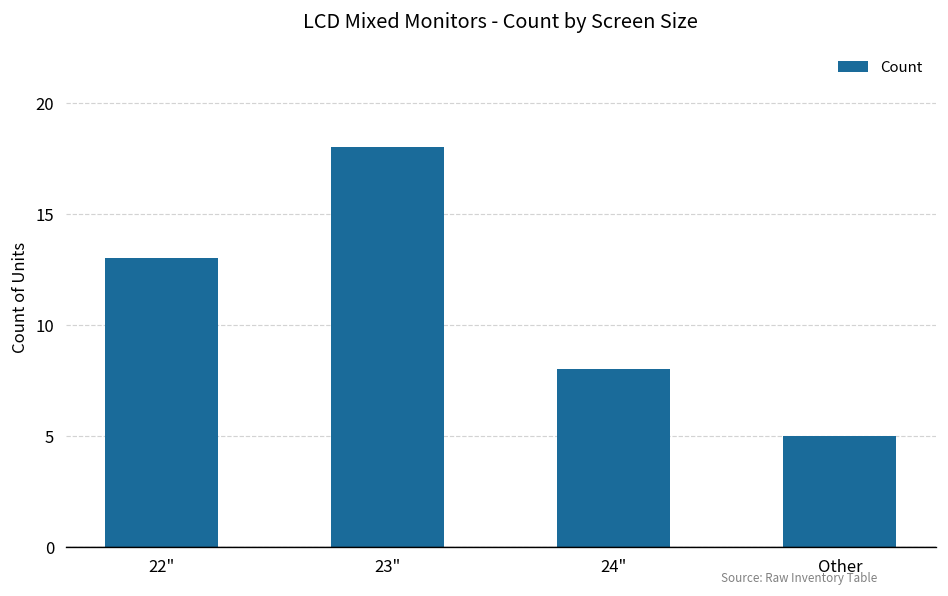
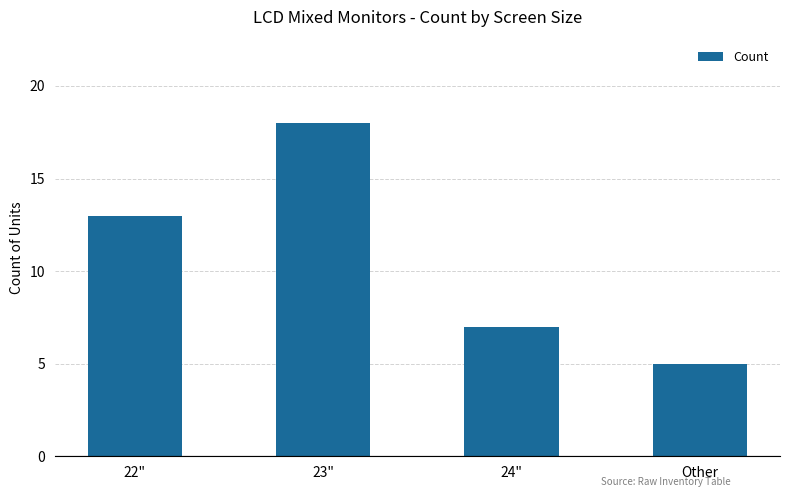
  {
    "22\"": 13,
    "23\"": 18,
-   "24\"": 8,
+   "24\"": 7,
    "Other": 5
  }
